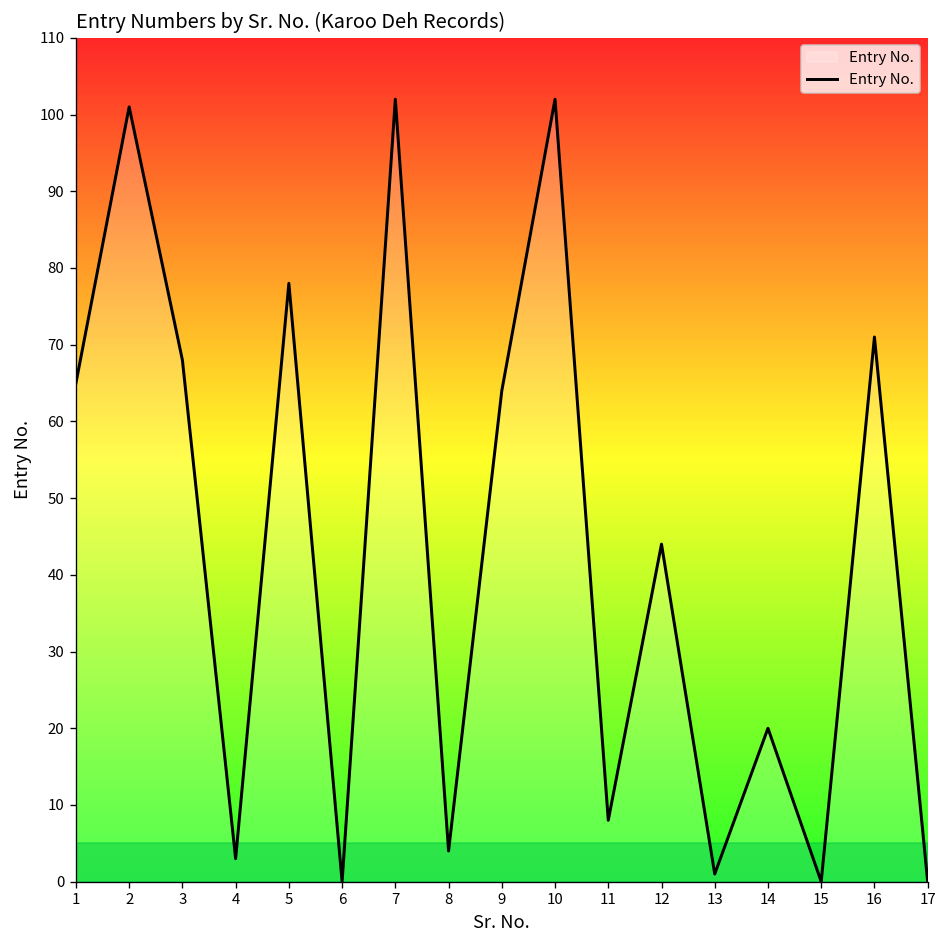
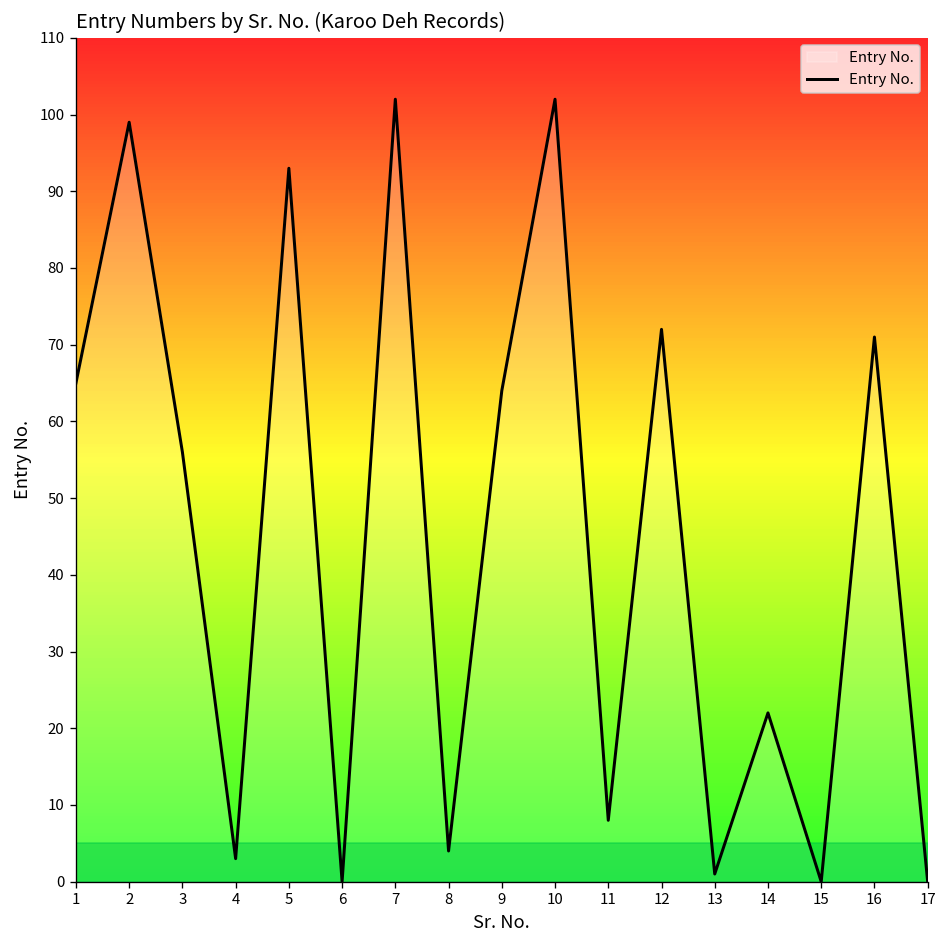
  {
    "1": 65,
-   "2": 101,
-   "3": 68,
-   "5": 78,
+   "2": 99,
+   "3": 56,
+   "5": 93,
    "7": 102,
    "9": 64,
    "10": 102,
    "11": 8,
-   "12": 44,
-   "14": 20,
+   "12": 72,
+   "14": 22,
    "16": 71
  }
